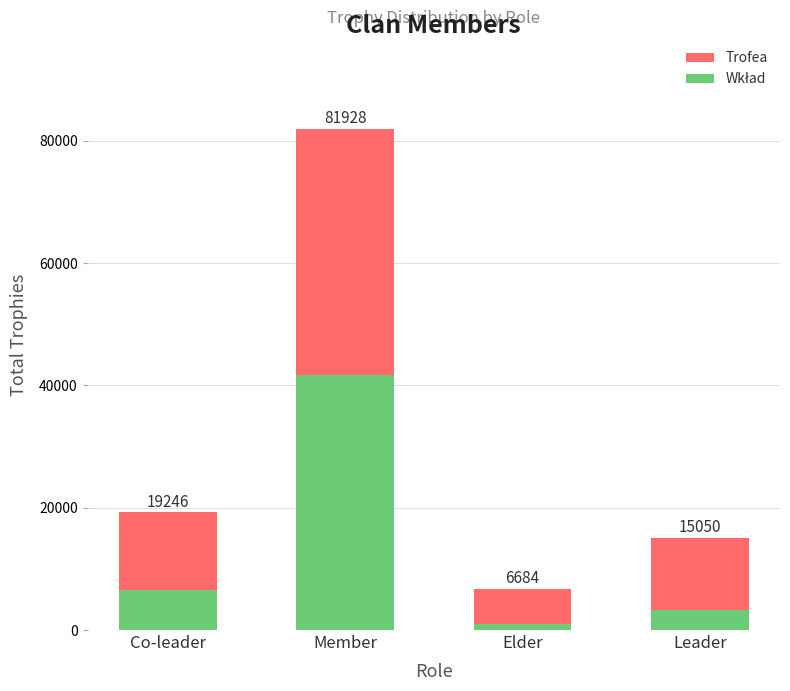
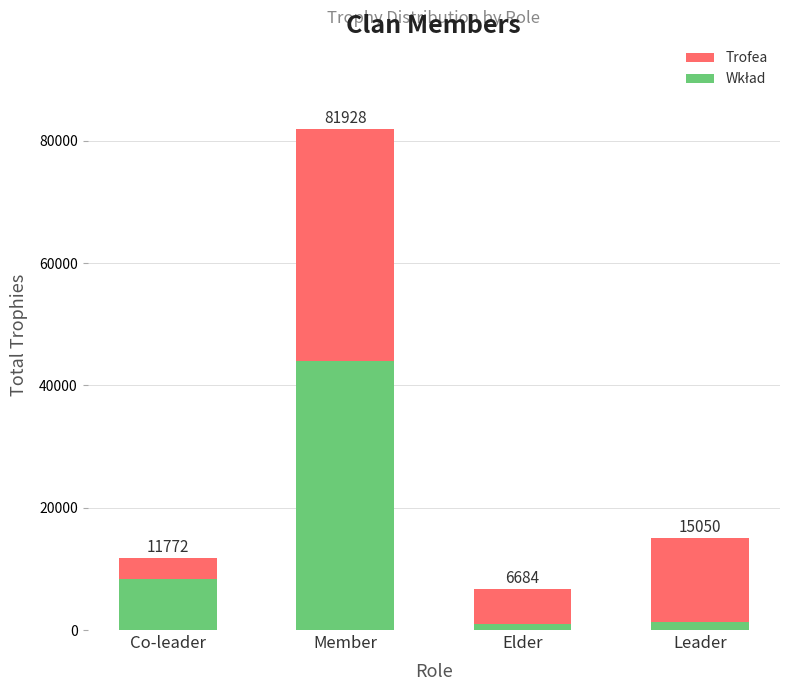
  {
    "Trofea": {
-     "Co-leader": 19246,
+     "Co-leader": 11772,
      "Member": 81928,
      "Elder": 6684,
      "Leader": 15050
    },
    "Wkład": {
-     "Co-leader": 7000,
-     "Member": 42000,
-     "Leader": 3000
+     "Co-leader": 8000,
+     "Member": 44000,
+     "Leader": 1000
    }
  }
